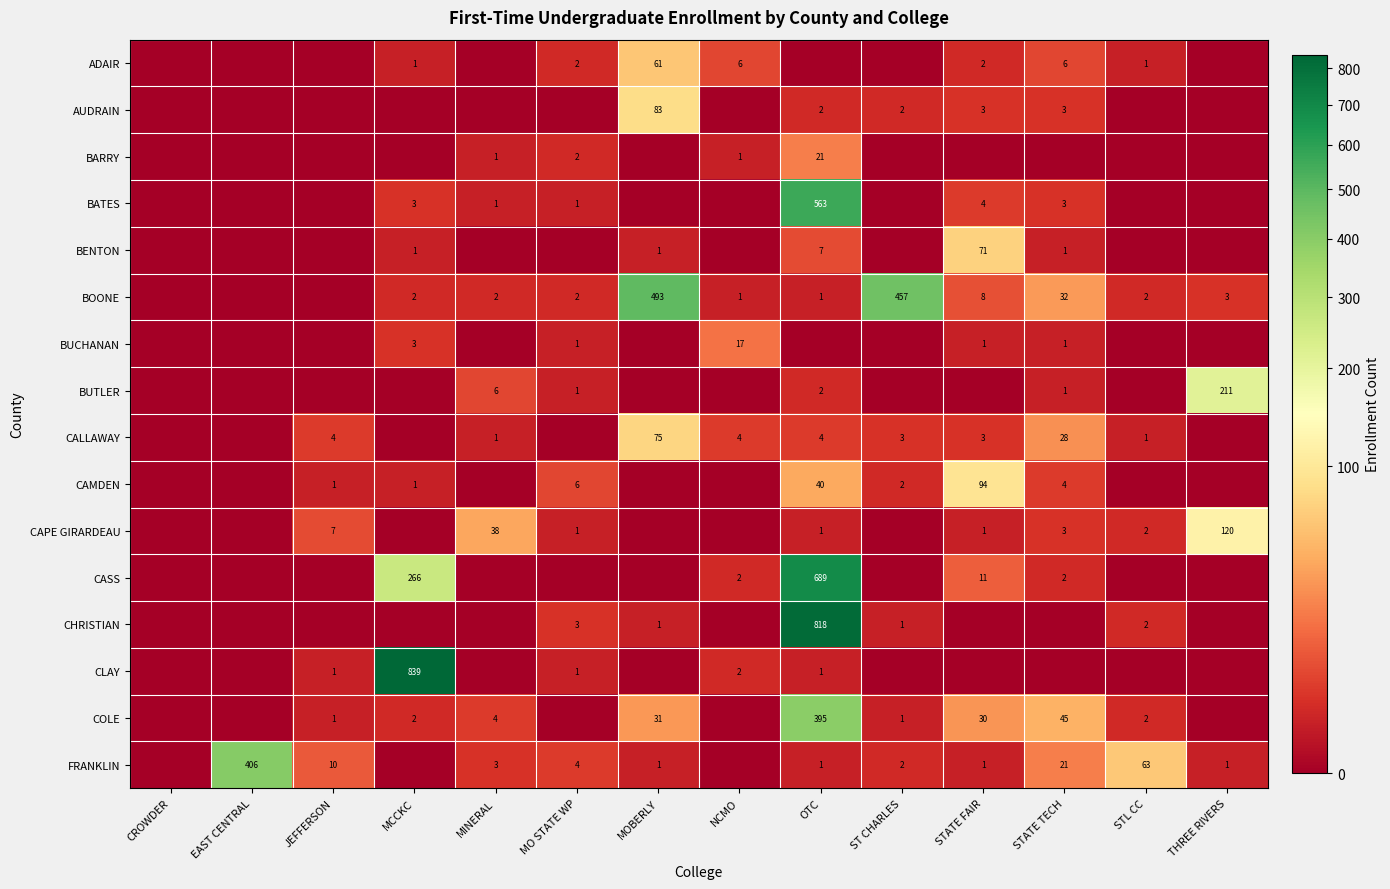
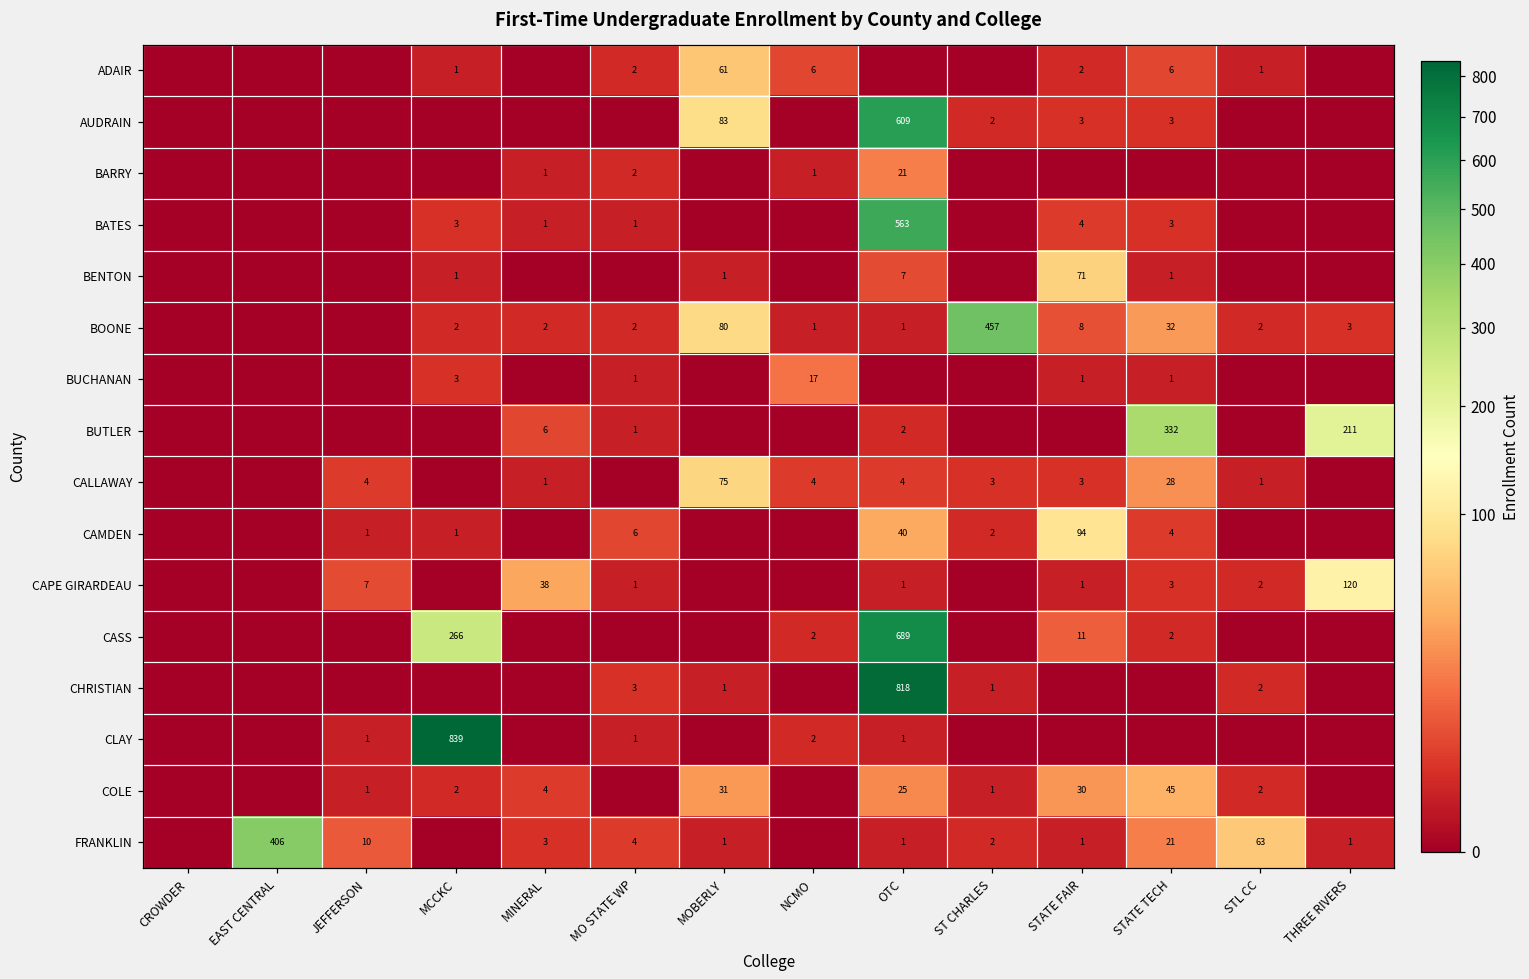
  {
    "ADAIR": {
      "MCCKC": 1,
      "MO STATE WP": 2,
      "MOBERLY": 61,
      "NCMO": 6,
      "STATE FAIR": 2,
      "STATE TECH": 6,
      "STL CC": 1
    },
    "AUDRAIN": {
      "MOBERLY": 83,
-     "OTC": 2,
+     "OTC": 609,
      "ST CHARLES": 2,
      "STATE FAIR": 3,
      "STATE TECH": 3
    },
    "BARRY": {
      "MINERAL": 1,
      "MO STATE WP": 2,
      "NCMO": 1,
      "OTC": 21
    },
    "BATES": {
      "MCCKC": 3,
      "MINERAL": 1,
      "MO STATE WP": 1,
      "OTC": 563,
      "STATE FAIR": 4,
      "STATE TECH": 3
    },
    "BENTON": {
      "MCCKC": 1,
      "MOBERLY": 1,
      "OTC": 7,
      "STATE FAIR": 71,
      "STATE TECH": 1
    },
    "BOONE": {
      "MCCKC": 2,
      "MINERAL": 2,
      "MO STATE WP": 2,
-     "MOBERLY": 493,
+     "MOBERLY": 80,
      "NCMO": 1,
      "OTC": 1,
      "ST CHARLES": 457,
      "STATE FAIR": 8,
      "STATE TECH": 32,
      "STL CC": 2,
      "THREE RIVERS": 3
    },
    "BUCHANAN": {
      "MCCKC": 3,
      "MO STATE WP": 1,
      "NCMO": 17,
      "STATE FAIR": 1,
      "STATE TECH": 1
    },
    "BUTLER": {
      "MINERAL": 6,
      "MO STATE WP": 1,
      "OTC": 2,
-     "STATE TECH": 1,
+     "STATE TECH": 332,
      "THREE RIVERS": 211
    },
    "CALLAWAY": {
      "JEFFERSON": 4,
      "MINERAL": 1,
      "MOBERLY": 75,
      "NCMO": 4,
      "OTC": 4,
      "ST CHARLES": 3,
      "STATE FAIR": 3,
      "STATE TECH": 28,
      "STL CC": 1
    },
    "CAMDEN": {
      "JEFFERSON": 1,
      "MCCKC": 1,
      "MO STATE WP": 6,
      "OTC": 40,
      "ST CHARLES": 2,
      "STATE FAIR": 94,
      "STATE TECH": 4
    },
    "CAPE GIRARDEAU": {
      "JEFFERSON": 7,
      "MINERAL": 38,
      "MO STATE WP": 1,
      "OTC": 1,
      "STATE FAIR": 1,
      "STATE TECH": 3,
      "STL CC": 2,
      "THREE RIVERS": 120
    },
    "CASS": {
      "MCCKC": 266,
      "NCMO": 2,
      "OTC": 689,
      "STATE FAIR": 11,
      "STATE TECH": 2
    },
    "CHRISTIAN": {
      "MO STATE WP": 3,
      "MOBERLY": 1,
      "OTC": 818,
      "ST CHARLES": 1,
      "STL CC": 2
    },
    "CLAY": {
      "JEFFERSON": 1,
      "MCCKC": 839,
      "MO STATE WP": 1,
      "NCMO": 2,
      "OTC": 1
    },
    "COLE": {
      "JEFFERSON": 1,
      "MCCKC": 2,
      "MINERAL": 4,
      "MOBERLY": 31,
-     "OTC": 395,
+     "OTC": 25,
      "ST CHARLES": 1,
      "STATE FAIR": 30,
      "STATE TECH": 45,
      "STL CC": 2
    },
    "FRANKLIN": {
      "EAST CENTRAL": 406,
      "JEFFERSON": 10,
      "MINERAL": 3,
      "MO STATE WP": 4,
      "MOBERLY": 1,
      "OTC": 1,
      "ST CHARLES": 2,
      "STATE FAIR": 1,
      "STATE TECH": 21,
      "STL CC": 63,
      "THREE RIVERS": 1
    }
  }
